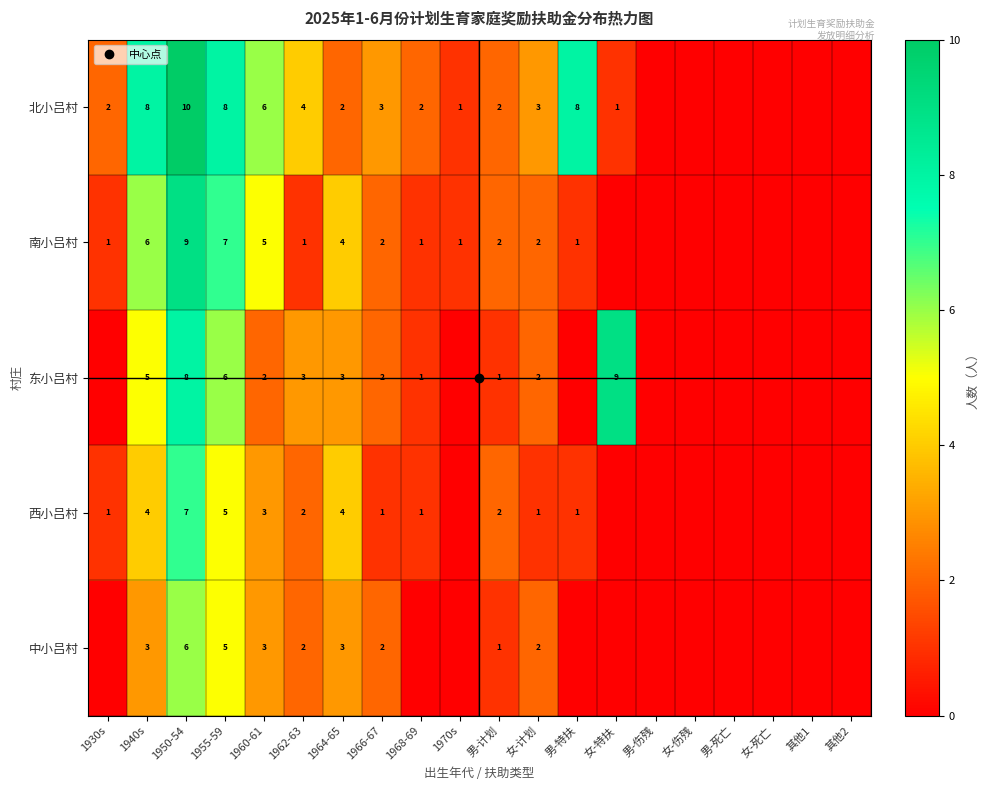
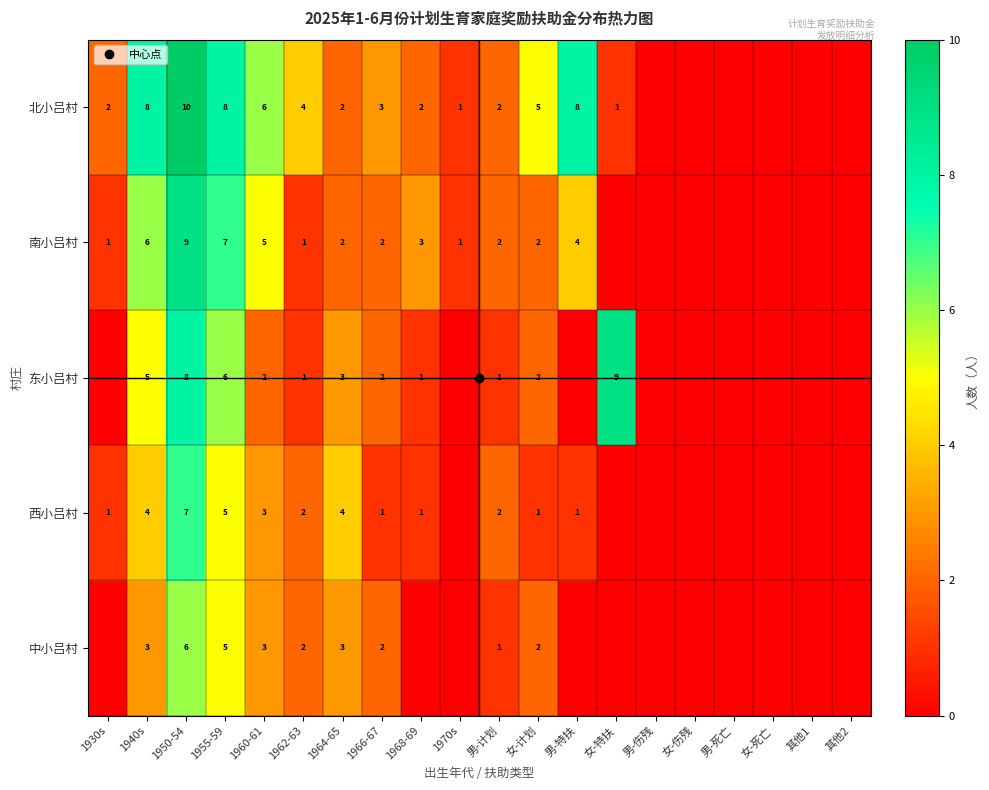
  {
    "北小吕村": {
      "1930s": 2,
      "1940s": 8,
      "1950-54": 10,
      "1955-59": 8,
      "1960-61": 6,
      "1962-63": 4,
      "1964-65": 2,
      "1966-67": 3,
      "1968-69": 2,
      "1970s": 1,
      "男-计划": 2,
-     "女-计划": 3,
+     "女-计划": 5,
      "男-特扶": 8,
      "女-特扶": 1
    },
    "南小吕村": {
      "1930s": 1,
      "1940s": 6,
      "1950-54": 9,
      "1955-59": 7,
      "1960-61": 5,
      "1962-63": 1,
-     "1964-65": 4,
+     "1964-65": 2,
      "1966-67": 2,
-     "1968-69": 1,
+     "1968-69": 3,
      "1970s": 1,
      "男-计划": 2,
      "女-计划": 2,
-     "男-特扶": 1
+     "男-特扶": 4
    },
    "东小吕村": {
      "1940s": 5,
      "1950-54": 8,
      "1955-59": 6,
      "1960-61": 2,
-     "1962-63": 3,
+     "1962-63": 1,
      "1964-65": 3,
      "1966-67": 2,
      "1968-69": 1,
      "男-计划": 1,
      "女-计划": 2,
      "女-特扶": 9
    },
    "西小吕村": {
      "1930s": 1,
      "1940s": 4,
      "1950-54": 7,
      "1955-59": 5,
      "1960-61": 3,
      "1962-63": 2,
      "1964-65": 4,
      "1966-67": 1,
      "1968-69": 1,
      "男-计划": 2,
      "女-计划": 1,
      "男-特扶": 1
    },
    "中小吕村": {
      "1940s": 3,
      "1950-54": 6,
      "1955-59": 5,
      "1960-61": 3,
      "1962-63": 2,
      "1964-65": 3,
      "1966-67": 2,
      "男-计划": 1,
      "女-计划": 2
    }
  }
